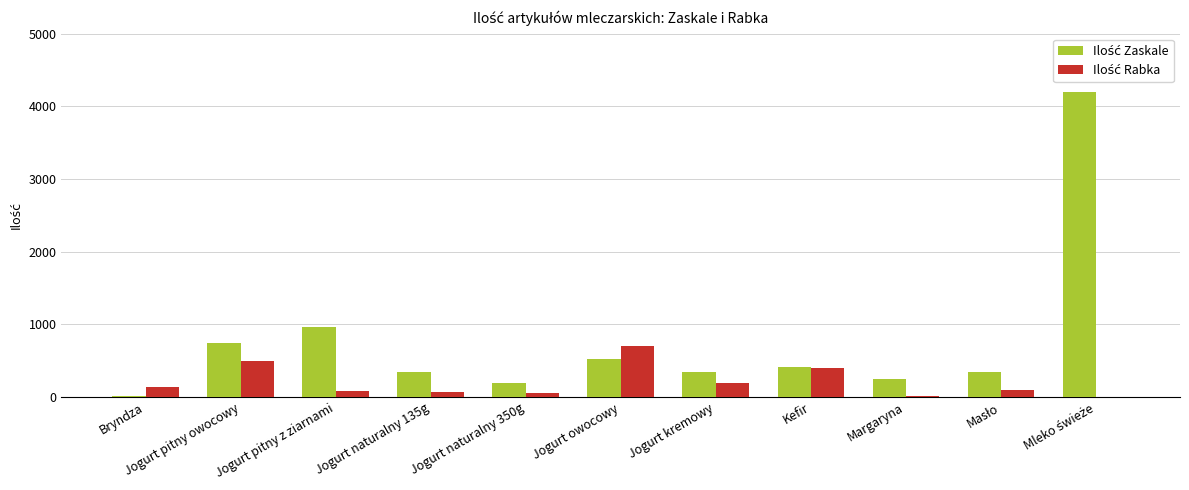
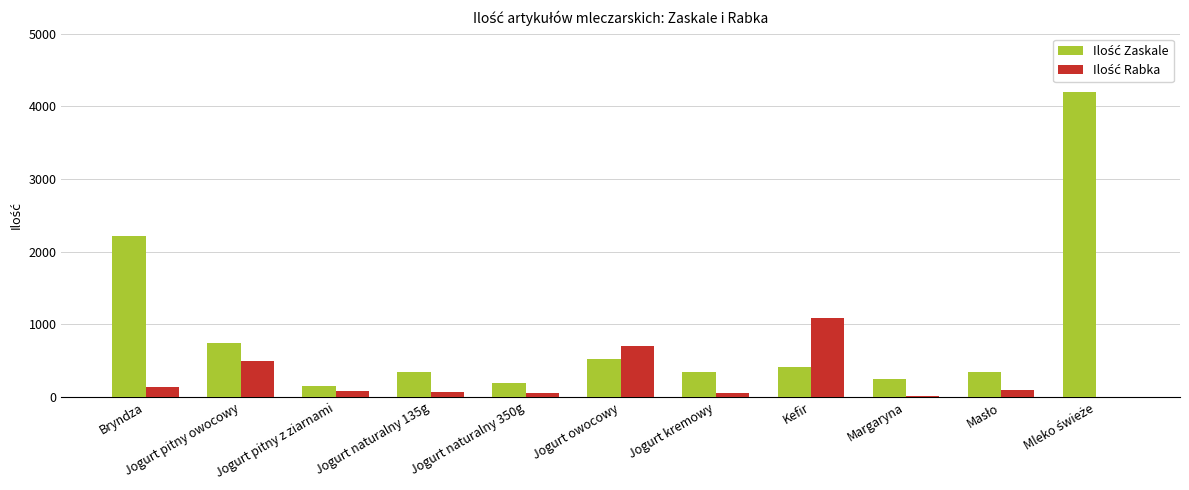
  {
    "Ilość Zaskale": {
-     "Bryndza": 0,
+     "Bryndza": 2200,
      "Jogurt pitny owocowy": 800,
-     "Jogurt pitny z ziarnami": 1000,
+     "Jogurt pitny z ziarnami": 200,
      "Jogurt naturalny 135g": 400,
      "Jogurt naturalny 350g": 200,
      "Jogurt owocowy": 500,
      "Jogurt kremowy": 400,
      "Kefir": 400,
      "Margaryna": 200,
      "Masło": 300,
      "Mleko świeże": 4200
    },
    "Ilość Rabka": {
      "Bryndza": 100,
      "Jogurt pitny owocowy": 500,
      "Jogurt pitny z ziarnami": 100,
      "Jogurt naturalny 135g": 100,
      "Jogurt naturalny 350g": 100,
      "Jogurt owocowy": 700,
-     "Jogurt kremowy": 200,
-     "Kefir": 400,
+     "Jogurt kremowy": 100,
+     "Kefir": 1100,
      "Masło": 100,
      "Mleko świeże": 0
    }
  }
